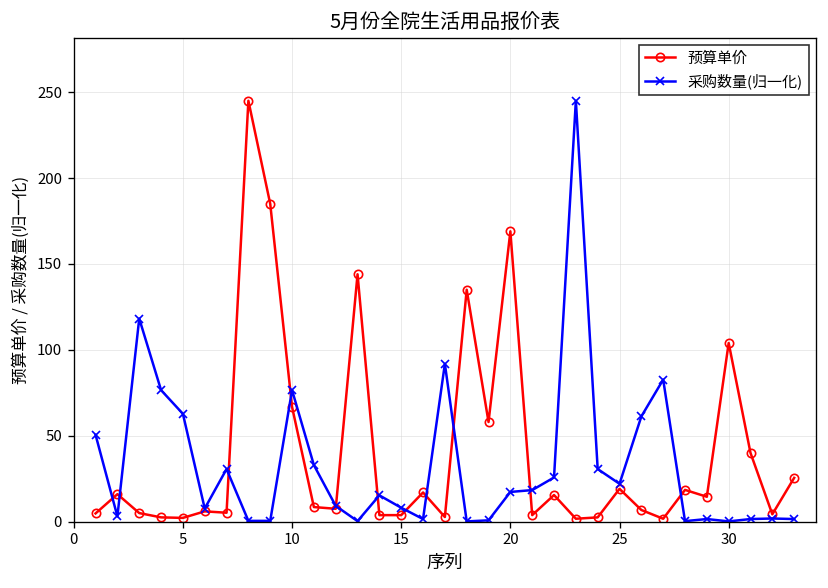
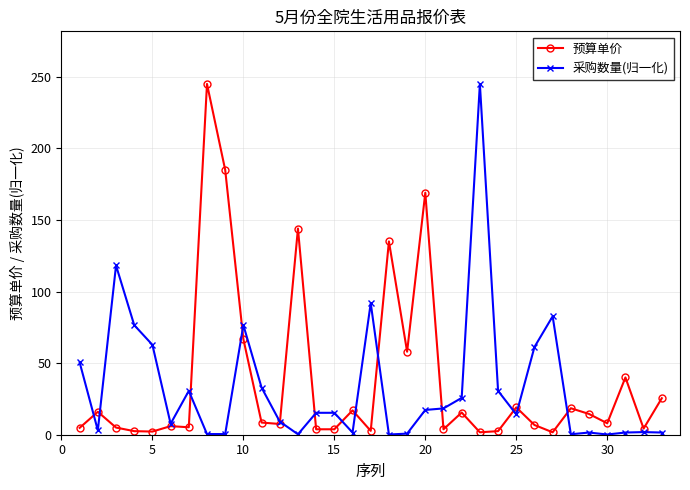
  {
    "预算单价": {
      "5": 2,
      "10": 67,
      "15": 4,
      "20": 169,
      "25": 19,
-     "30": 104
+     "30": 8
    },
    "采购数量(归一化)": {
      "5": 63,
      "10": 77,
-     "15": 8,
+     "15": 15,
      "20": 17,
-     "25": 22,
+     "25": 14,
      "30": 0
    }
  }
